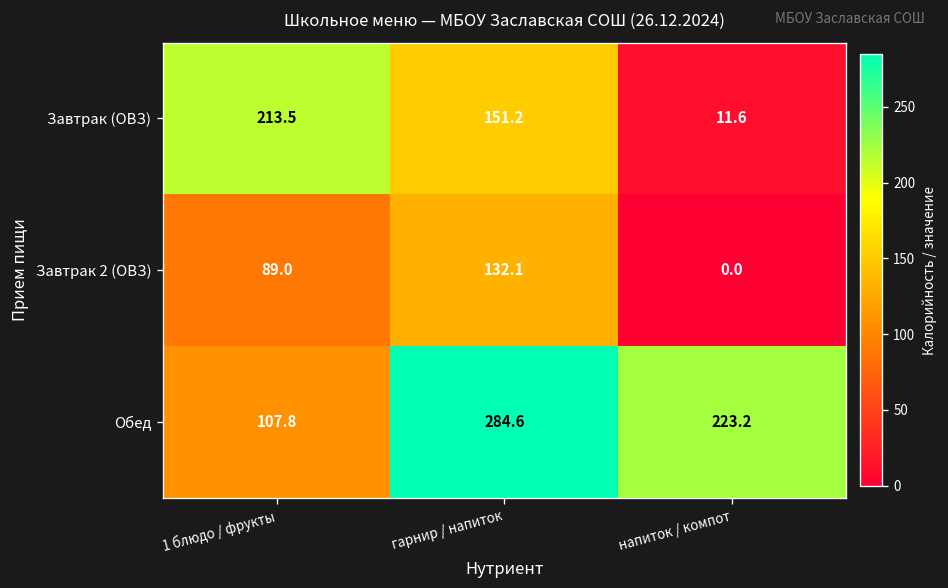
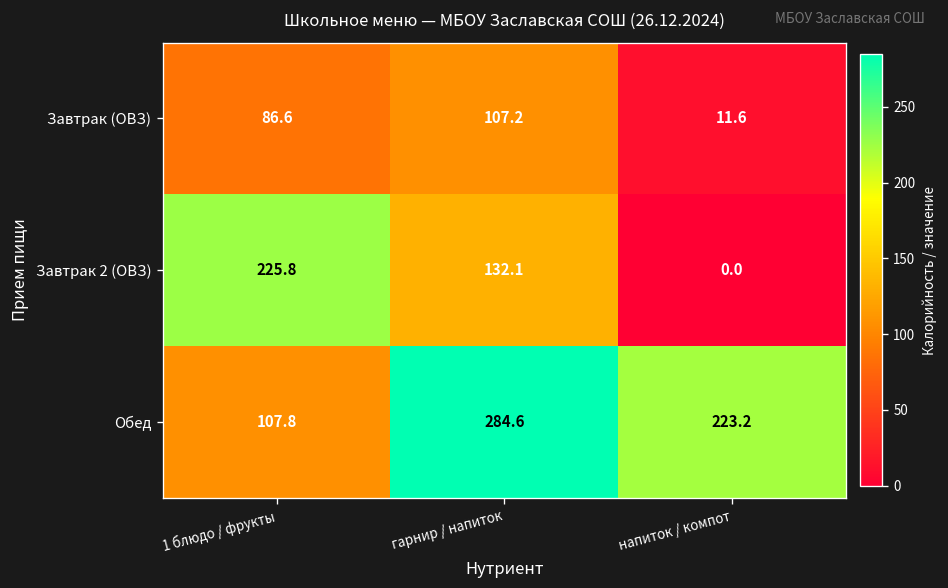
  {
    "Завтрак (ОВЗ)": {
-     "1 блюдо / фрукты": 213.5,
-     "гарнир / напиток": 151.2,
+     "1 блюдо / фрукты": 86.6,
+     "гарнир / напиток": 107.2,
      "напиток / компот": 11.6
    },
    "Завтрак 2 (ОВЗ)": {
-     "1 блюдо / фрукты": 89.0,
+     "1 блюдо / фрукты": 225.8,
      "гарнир / напиток": 132.1,
      "напиток / компот": 0.0
    },
    "Обед": {
      "1 блюдо / фрукты": 107.8,
      "гарнир / напиток": 284.6,
      "напиток / компот": 223.2
    }
  }
